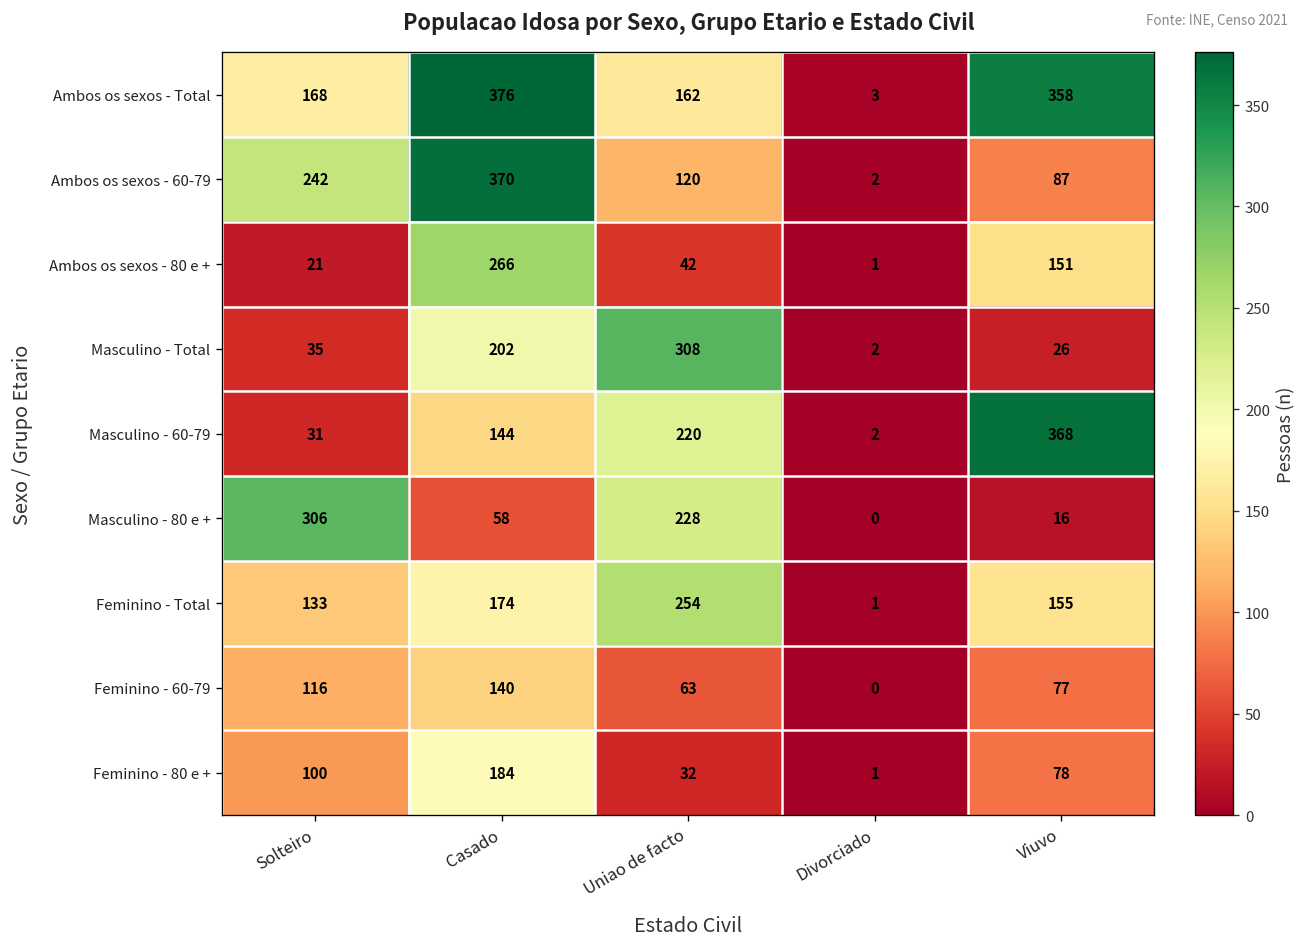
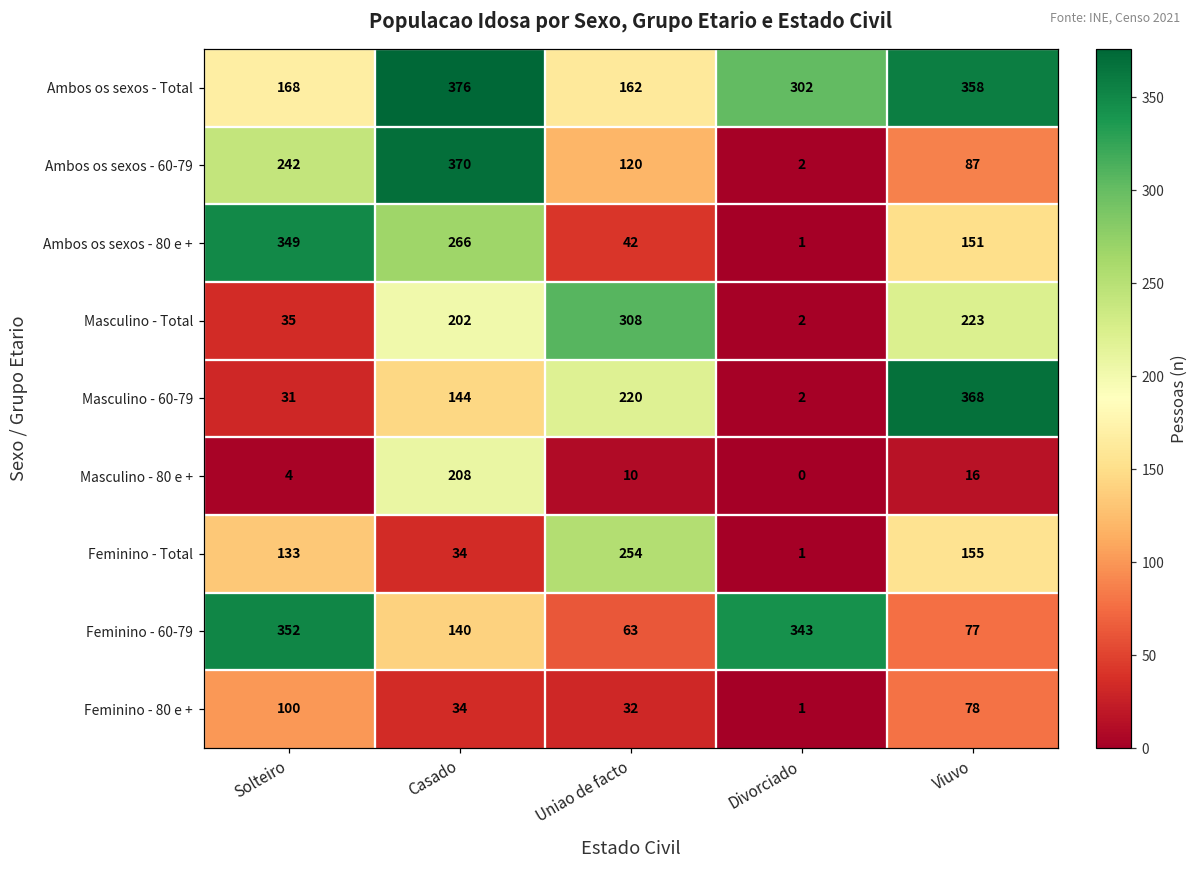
  {
    "Ambos os sexos - Total": {
      "Solteiro": 168,
      "Casado": 376,
      "Uniao de facto": 162,
-     "Divorciado": 3,
+     "Divorciado": 302,
      "Viuvo": 358
    },
    "Ambos os sexos - 60-79": {
      "Solteiro": 242,
      "Casado": 370,
      "Uniao de facto": 120,
      "Divorciado": 2,
      "Viuvo": 87
    },
    "Ambos os sexos - 80 e +": {
-     "Solteiro": 21,
+     "Solteiro": 349,
      "Casado": 266,
      "Uniao de facto": 42,
      "Divorciado": 1,
      "Viuvo": 151
    },
    "Masculino - Total": {
      "Solteiro": 35,
      "Casado": 202,
      "Uniao de facto": 308,
      "Divorciado": 2,
-     "Viuvo": 26
+     "Viuvo": 223
    },
    "Masculino - 60-79": {
      "Solteiro": 31,
      "Casado": 144,
      "Uniao de facto": 220,
      "Divorciado": 2,
      "Viuvo": 368
    },
    "Masculino - 80 e +": {
-     "Solteiro": 306,
-     "Casado": 58,
-     "Uniao de facto": 228,
+     "Solteiro": 4,
+     "Casado": 208,
+     "Uniao de facto": 10,
      "Divorciado": 0,
      "Viuvo": 16
    },
    "Feminino - Total": {
      "Solteiro": 133,
-     "Casado": 174,
+     "Casado": 34,
      "Uniao de facto": 254,
      "Divorciado": 1,
      "Viuvo": 155
    },
    "Feminino - 60-79": {
-     "Solteiro": 116,
+     "Solteiro": 352,
      "Casado": 140,
      "Uniao de facto": 63,
-     "Divorciado": 0,
+     "Divorciado": 343,
      "Viuvo": 77
    },
    "Feminino - 80 e +": {
      "Solteiro": 100,
-     "Casado": 184,
+     "Casado": 34,
      "Uniao de facto": 32,
      "Divorciado": 1,
      "Viuvo": 78
    }
  }
